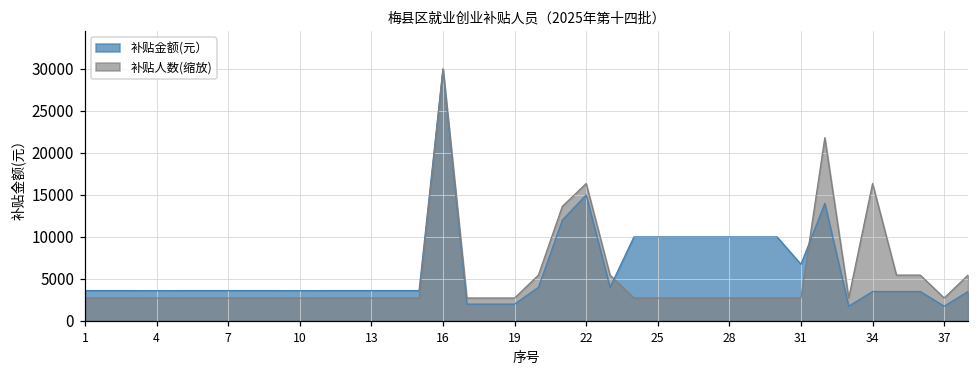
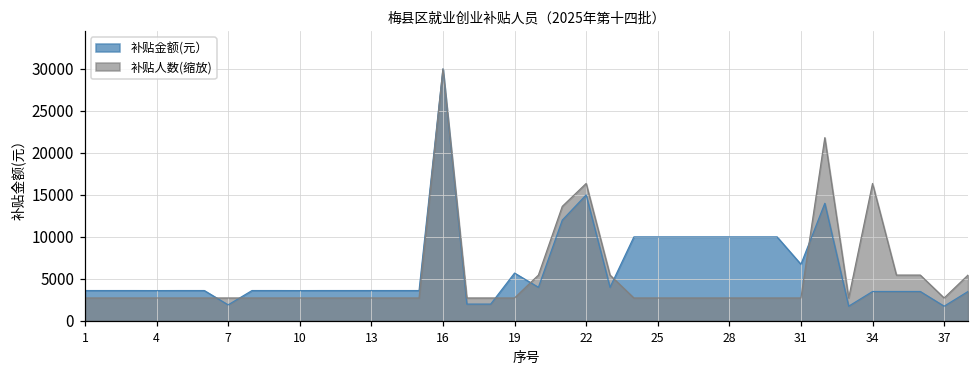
  {
    "补贴金额(元）": {
      "1": 4000,
      "4": 4000,
-     "7": 4000,
+     "7": 2000,
      "10": 4000,
      "13": 4000,
-     "19": 2000,
+     "19": 6000,
      "22": 15000,
      "25": 10000,
      "28": 10000,
      "31": 7000,
      "34": 4000,
      "37": 2000
    },
    "补贴人数(缩放)": {
      "1": 3000,
      "4": 3000,
      "7": 3000,
      "10": 3000,
      "13": 3000,
      "19": 3000,
      "22": 16000,
      "25": 3000,
      "28": 3000,
      "31": 3000,
      "34": 16000,
      "37": 3000
    }
  }
